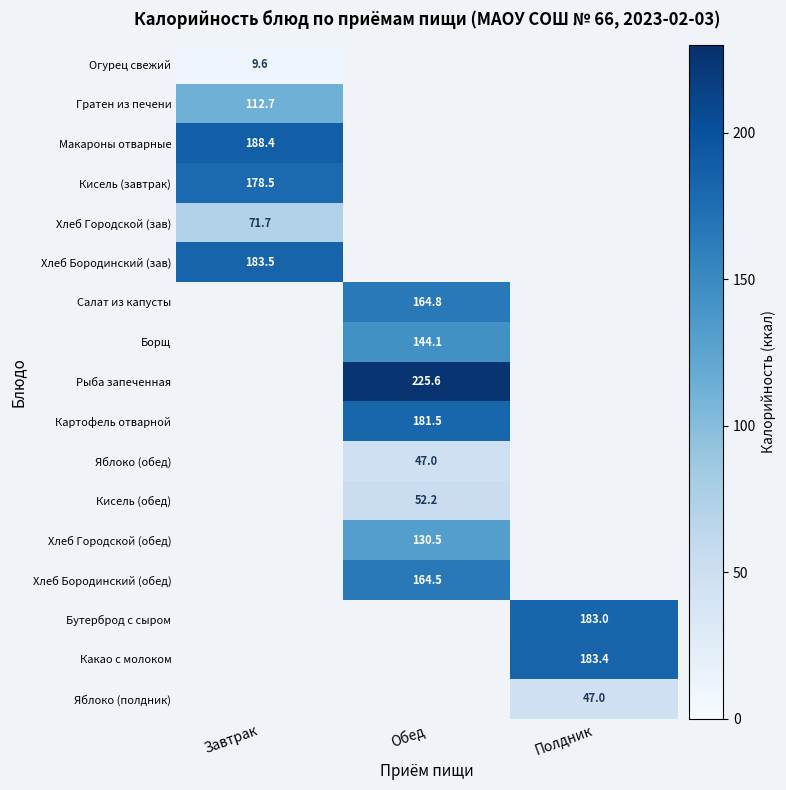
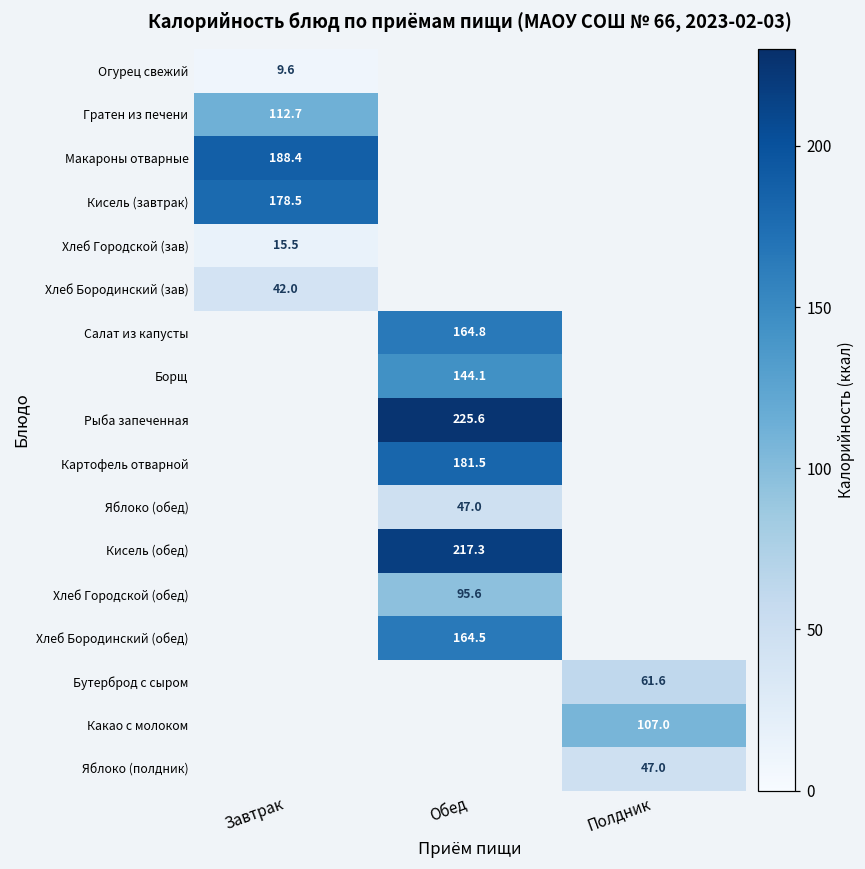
  {
    "Огурец свежий": {
      "Завтрак": 9.6
    },
    "Гратен из печени": {
      "Завтрак": 112.7
    },
    "Макароны отварные": {
      "Завтрак": 188.4
    },
    "Кисель (завтрак)": {
      "Завтрак": 178.5
    },
    "Хлеб Городской (зав)": {
-     "Завтрак": 71.7
+     "Завтрак": 15.5
    },
    "Хлеб Бородинский (зав)": {
-     "Завтрак": 183.5
+     "Завтрак": 42.0
    },
    "Салат из капусты": {
      "Обед": 164.8
    },
    "Борщ": {
      "Обед": 144.1
    },
    "Рыба запеченная": {
      "Обед": 225.6
    },
    "Картофель отварной": {
      "Обед": 181.5
    },
    "Яблоко (обед)": {
      "Обед": 47.0
    },
    "Кисель (обед)": {
-     "Обед": 52.2
+     "Обед": 217.3
    },
    "Хлеб Городской (обед)": {
-     "Обед": 130.5
+     "Обед": 95.6
    },
    "Хлеб Бородинский (обед)": {
      "Обед": 164.5
    },
    "Бутерброд с сыром": {
-     "Полдник": 183.0
+     "Полдник": 61.6
    },
    "Какао с молоком": {
-     "Полдник": 183.4
+     "Полдник": 107.0
    },
    "Яблоко (полдник)": {
      "Полдник": 47.0
    }
  }
